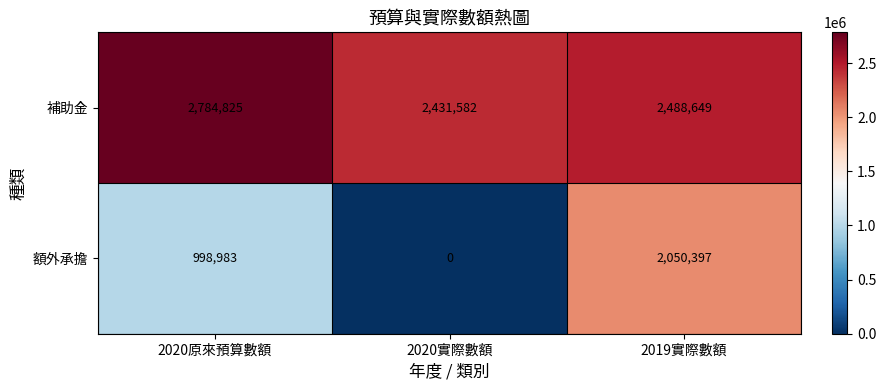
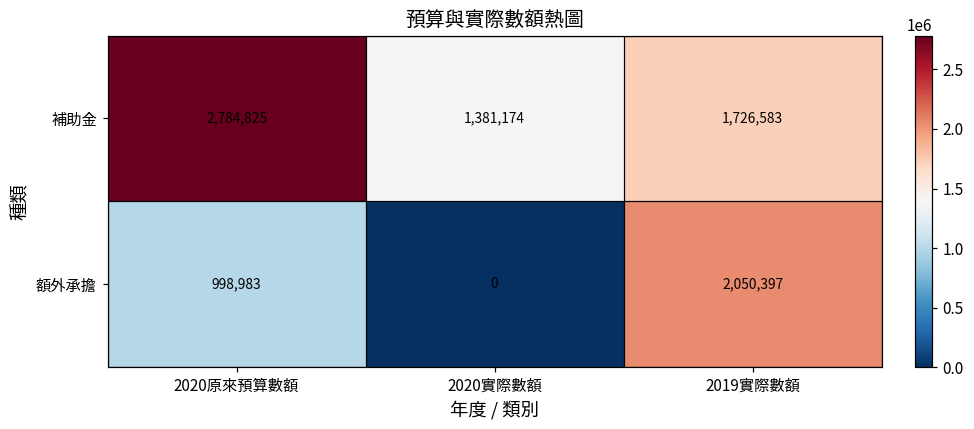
  {
    "補助金": {
      "2020原來預算數額": "2,784,825",
-     "2020實際數額": "2,431,582",
-     "2019實際數額": "2,488,649"
+     "2020實際數額": "1,381,174",
+     "2019實際數額": "1,726,583"
    },
    "額外承擔": {
      "2020原來預算數額": "998,983",
      "2020實際數額": "0",
      "2019實際數額": "2,050,397"
    }
  }
